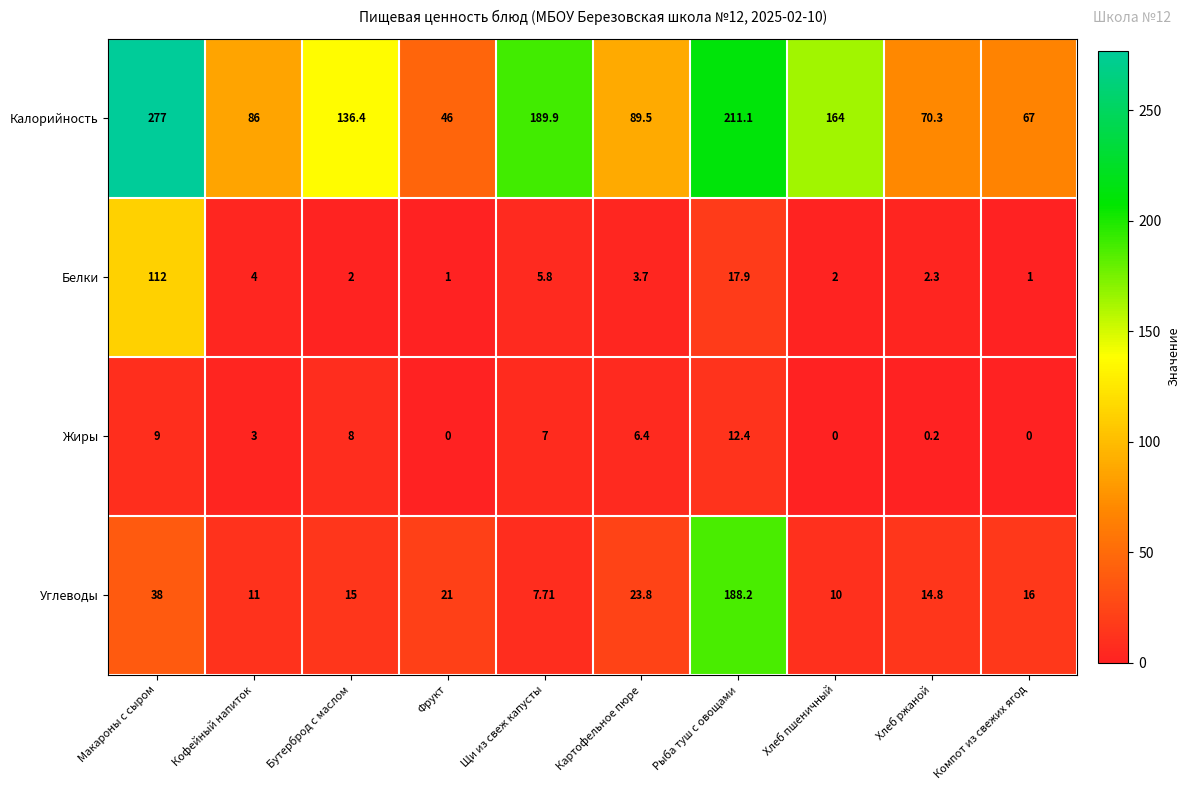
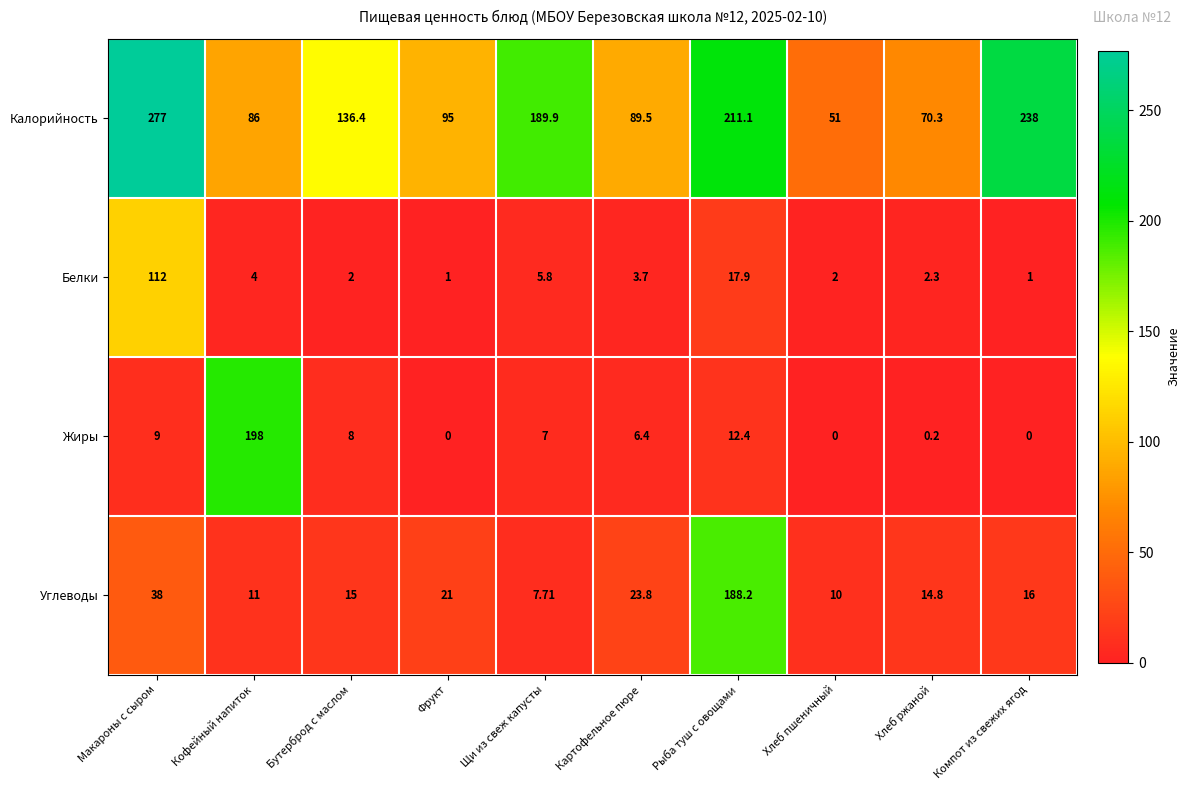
  {
    "Калорийность": {
      "Макароны с сыром": 277,
      "Кофейный напиток": 86,
      "Бутерброд с маслом": 136.4,
-     "Фрукт": 46,
+     "Фрукт": 95,
      "Щи из свеж капусты": 189.9,
      "Картофельное пюре": 89.5,
      "Рыба туш с овощами": 211.1,
-     "Хлеб пшеничный": 164,
+     "Хлеб пшеничный": 51,
      "Хлеб ржаной": 70.3,
-     "Компот из свежих ягод": 67
+     "Компот из свежих ягод": 238
    },
    "Белки": {
      "Макароны с сыром": 112,
      "Кофейный напиток": 4,
      "Бутерброд с маслом": 2,
      "Фрукт": 1,
      "Щи из свеж капусты": 5.8,
      "Картофельное пюре": 3.7,
      "Рыба туш с овощами": 17.9,
      "Хлеб пшеничный": 2,
      "Хлеб ржаной": 2.3,
      "Компот из свежих ягод": 1
    },
    "Жиры": {
      "Макароны с сыром": 9,
-     "Кофейный напиток": 3,
+     "Кофейный напиток": 198,
      "Бутерброд с маслом": 8,
      "Фрукт": 0,
      "Щи из свеж капусты": 7,
      "Картофельное пюре": 6.4,
      "Рыба туш с овощами": 12.4,
      "Хлеб пшеничный": 0,
      "Хлеб ржаной": 0.2,
      "Компот из свежих ягод": 0
    },
    "Углеводы": {
      "Макароны с сыром": 38,
      "Кофейный напиток": 11,
      "Бутерброд с маслом": 15,
      "Фрукт": 21,
      "Щи из свеж капусты": 7.71,
      "Картофельное пюре": 23.8,
      "Рыба туш с овощами": 188.2,
      "Хлеб пшеничный": 10,
      "Хлеб ржаной": 14.8,
      "Компот из свежих ягод": 16
    }
  }
